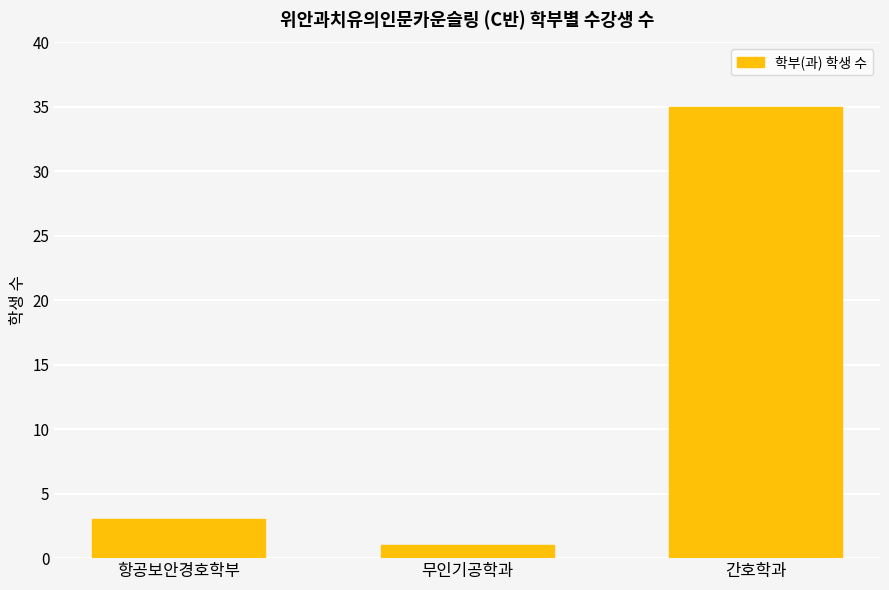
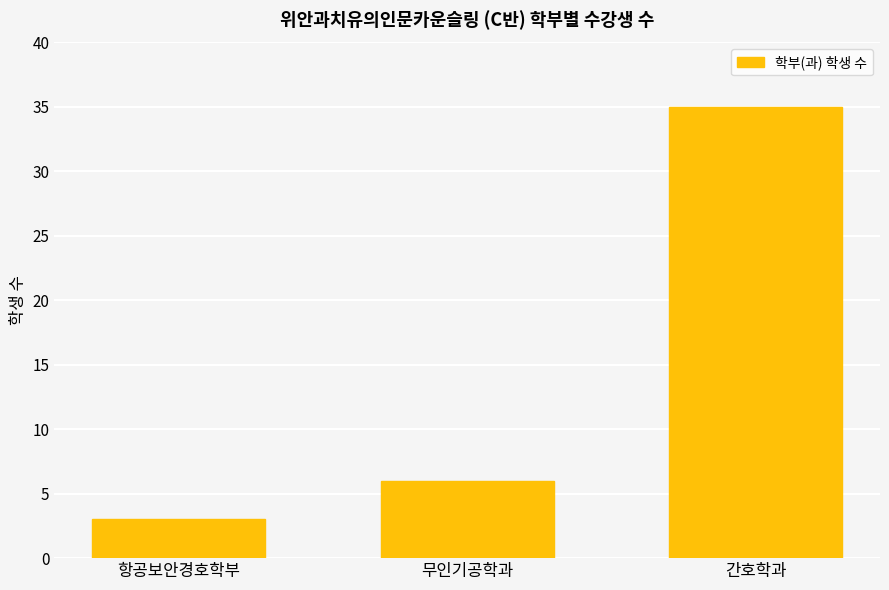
  {
    "항공보안경호학부": 3,
-   "무인기공학과": 1,
+   "무인기공학과": 6,
    "간호학과": 35
  }
